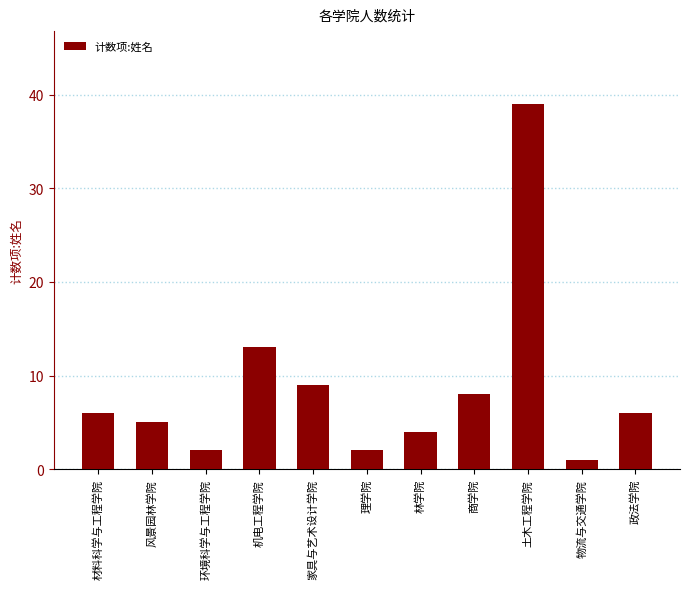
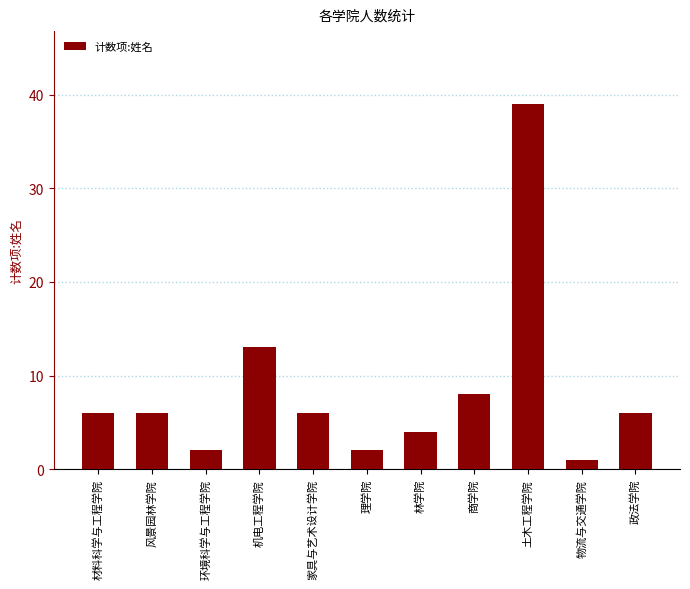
  {
    "材料科学与工程学院": 6,
-   "风景园林学院": 5,
+   "风景园林学院": 6,
    "环境科学与工程学院": 2,
    "机电工程学院": 13,
-   "家具与艺术设计学院": 9,
+   "家具与艺术设计学院": 6,
    "理学院": 2,
    "林学院": 4,
    "商学院": 8,
    "土木工程学院": 39,
    "物流与交通学院": 1,
    "政法学院": 6
  }
